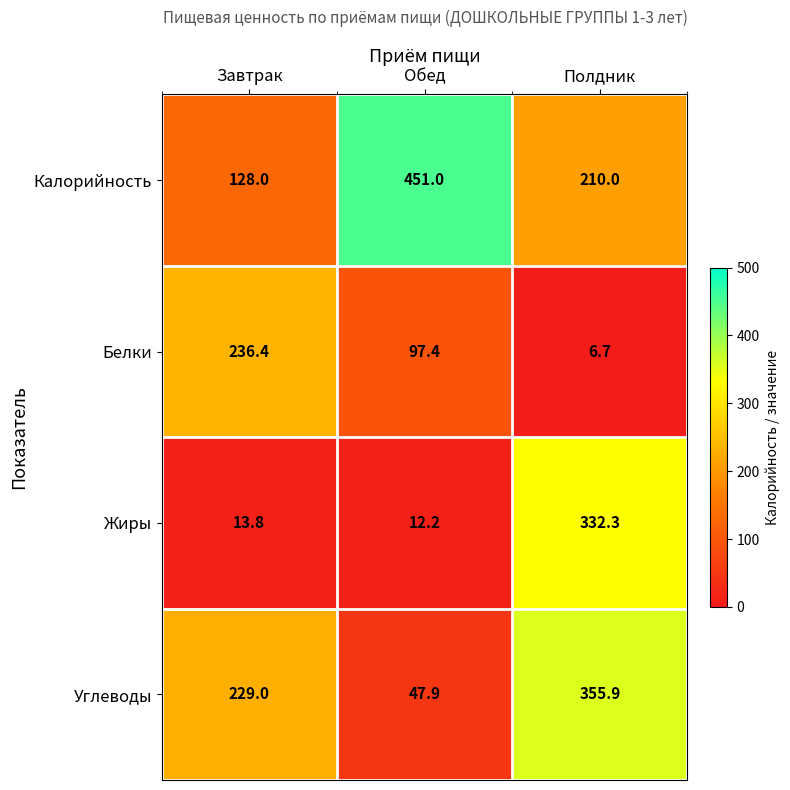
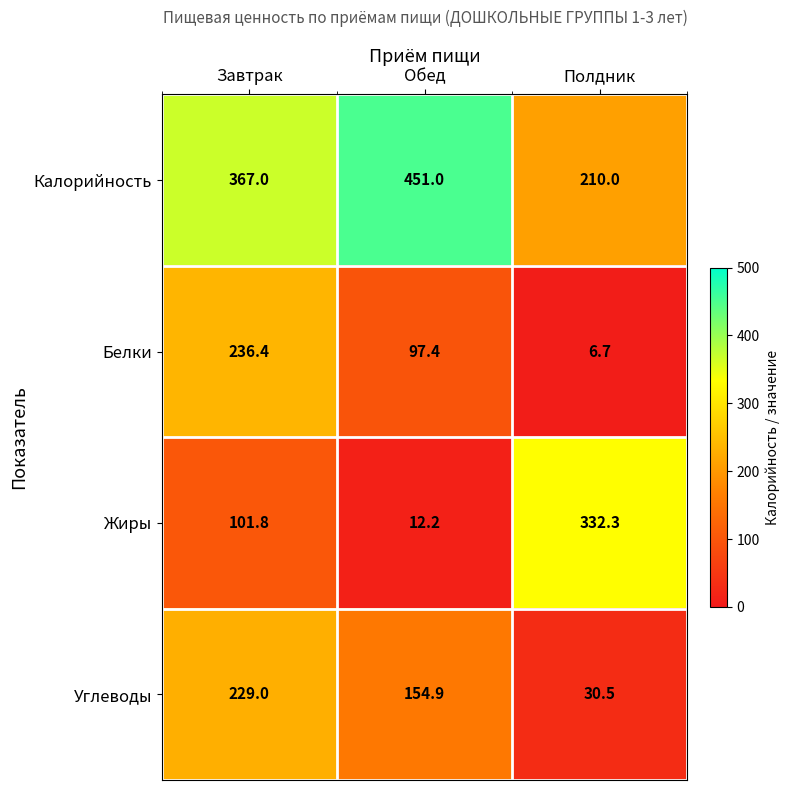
  {
    "Калорийность": {
-     "Завтрак": 128.0,
+     "Завтрак": 367.0,
      "Обед": 451.0,
      "Полдник": 210.0
    },
    "Белки": {
      "Завтрак": 236.4,
      "Обед": 97.4,
      "Полдник": 6.7
    },
    "Жиры": {
-     "Завтрак": 13.8,
+     "Завтрак": 101.8,
      "Обед": 12.2,
      "Полдник": 332.3
    },
    "Углеводы": {
      "Завтрак": 229.0,
-     "Обед": 47.9,
-     "Полдник": 355.9
+     "Обед": 154.9,
+     "Полдник": 30.5
    }
  }
